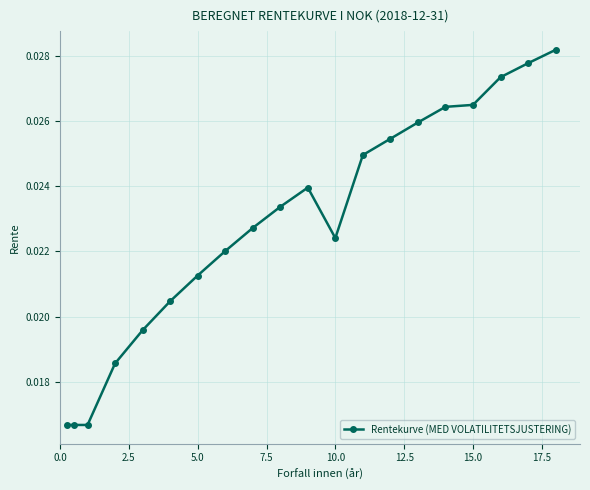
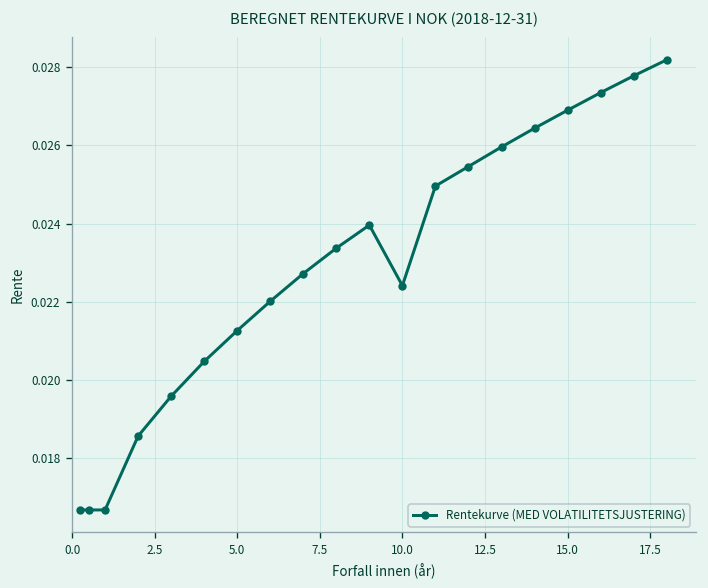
  {
    "5.0": 0.0213,
    "10.0": 0.0224,
-   "15.0": 0.0265
+   "15.0": 0.0269
  }
